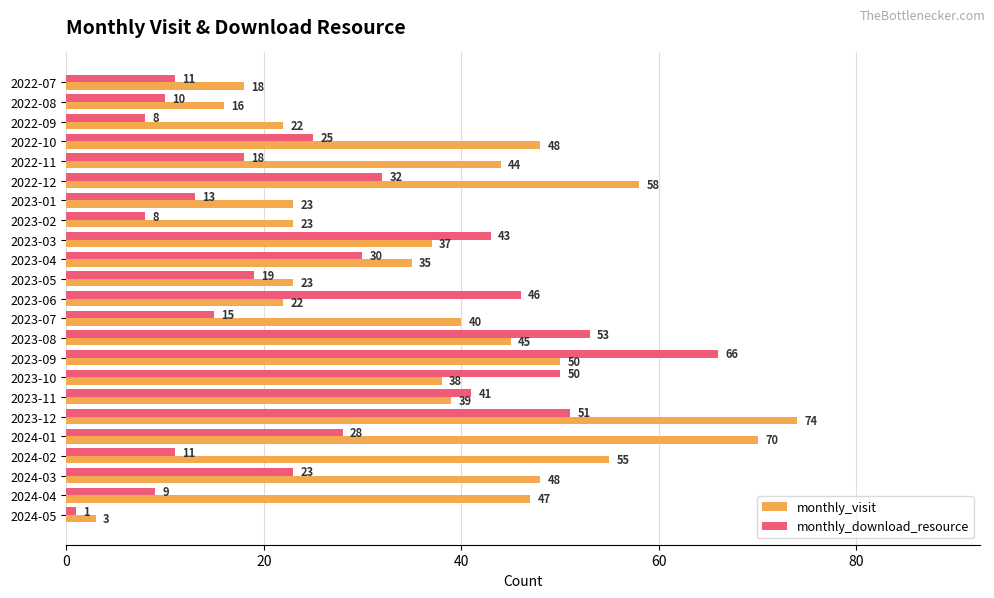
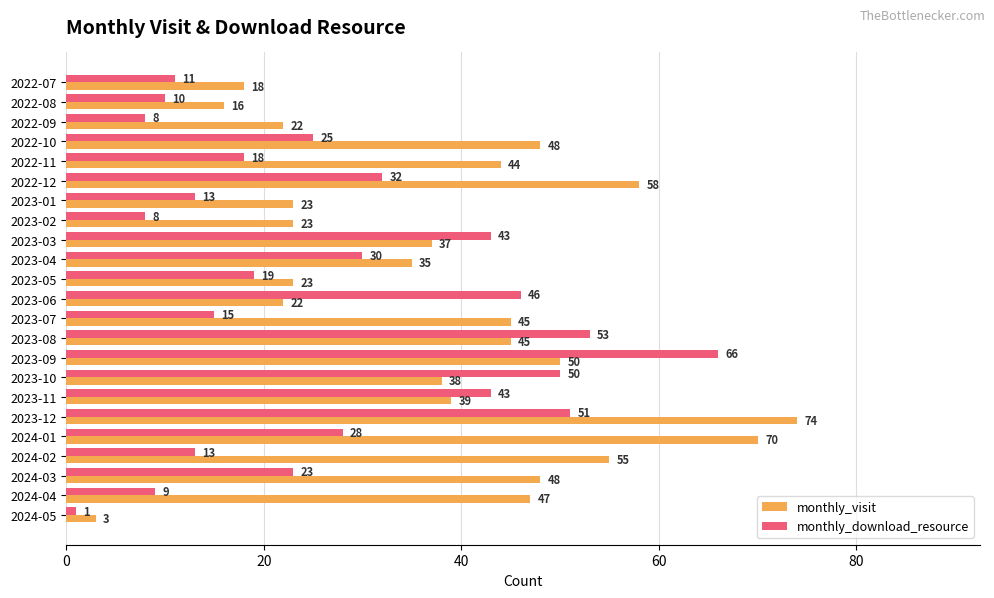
  {
    "monthly_visit": {
      "2022-07": 18,
      "2022-08": 16,
      "2022-09": 22,
      "2022-10": 48,
      "2022-11": 44,
      "2022-12": 58,
      "2023-01": 23,
      "2023-02": 23,
      "2023-03": 37,
      "2023-04": 35,
      "2023-05": 23,
      "2023-06": 22,
-     "2023-07": 40,
+     "2023-07": 45,
      "2023-08": 45,
      "2023-09": 50,
      "2023-10": 38,
      "2023-11": 39,
      "2023-12": 74,
      "2024-01": 70,
      "2024-02": 55,
      "2024-03": 48,
      "2024-04": 47,
      "2024-05": 3
    },
    "monthly_download_resource": {
      "2022-07": 11,
      "2022-08": 10,
      "2022-09": 8,
      "2022-10": 25,
      "2022-11": 18,
      "2022-12": 32,
      "2023-01": 13,
      "2023-02": 8,
      "2023-03": 43,
      "2023-04": 30,
      "2023-05": 19,
      "2023-06": 46,
      "2023-07": 15,
      "2023-08": 53,
      "2023-09": 66,
      "2023-10": 50,
-     "2023-11": 41,
+     "2023-11": 43,
      "2023-12": 51,
      "2024-01": 28,
-     "2024-02": 11,
+     "2024-02": 13,
      "2024-03": 23,
      "2024-04": 9,
      "2024-05": 1
    }
  }
